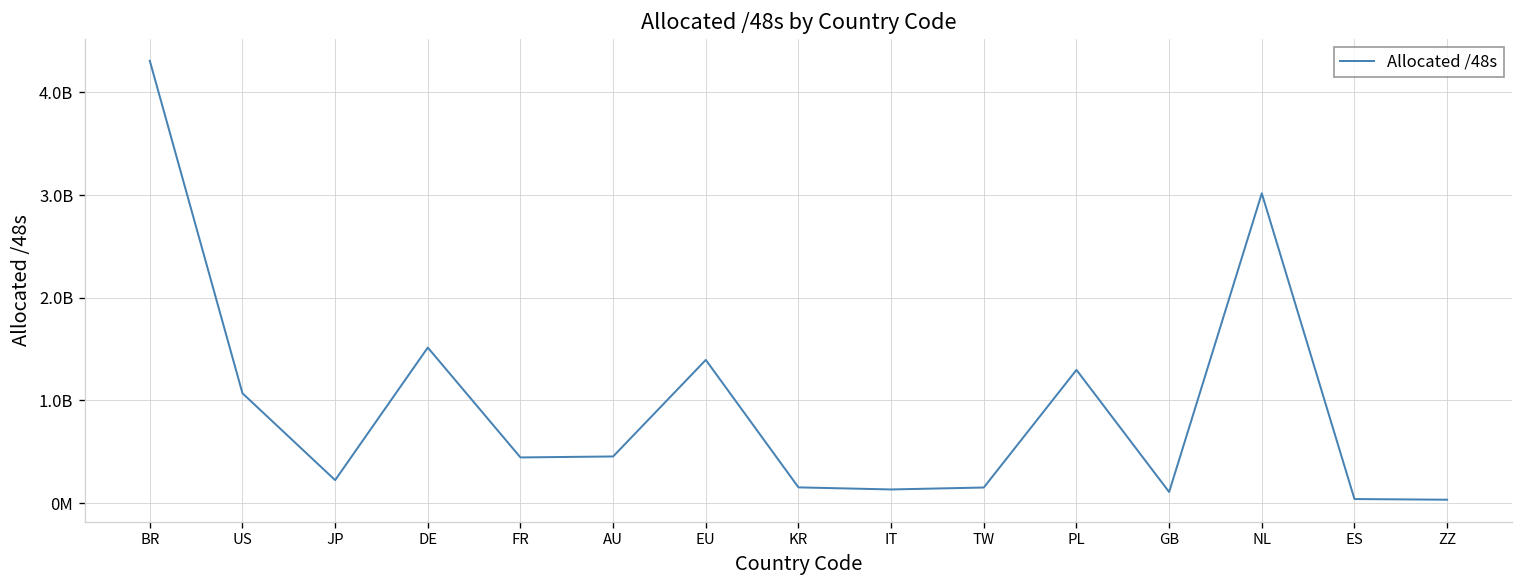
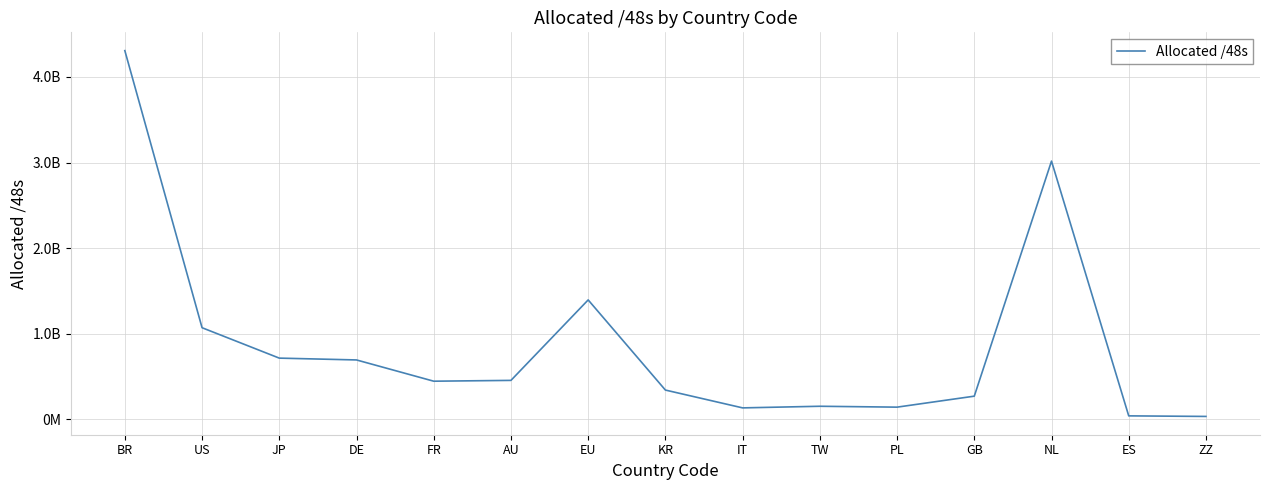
  {
    "BR": 4300000000,
    "US": 1100000000,
-   "JP": 200000000,
-   "DE": 1500000000,
+   "JP": 700000000,
+   "DE": 700000000,
    "FR": 400000000,
    "AU": 500000000,
    "EU": 1400000000,
-   "KR": 200000000,
+   "KR": 300000000,
    "IT": 100000000,
    "TW": 200000000,
-   "PL": 1300000000,
-   "GB": 100000000,
+   "PL": 100000000,
+   "GB": 300000000,
    "NL": 3000000000,
    "ES": 0,
    "ZZ": 0
  }
